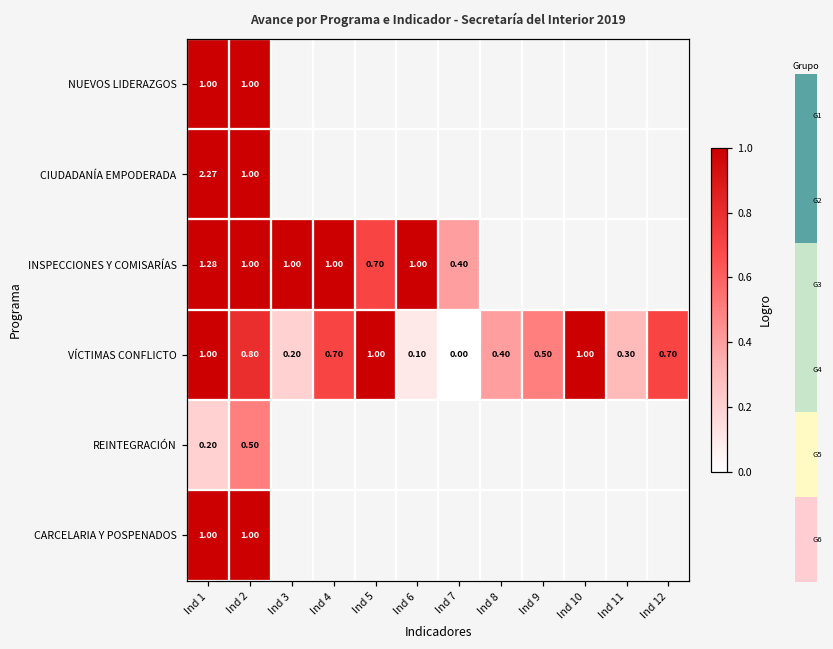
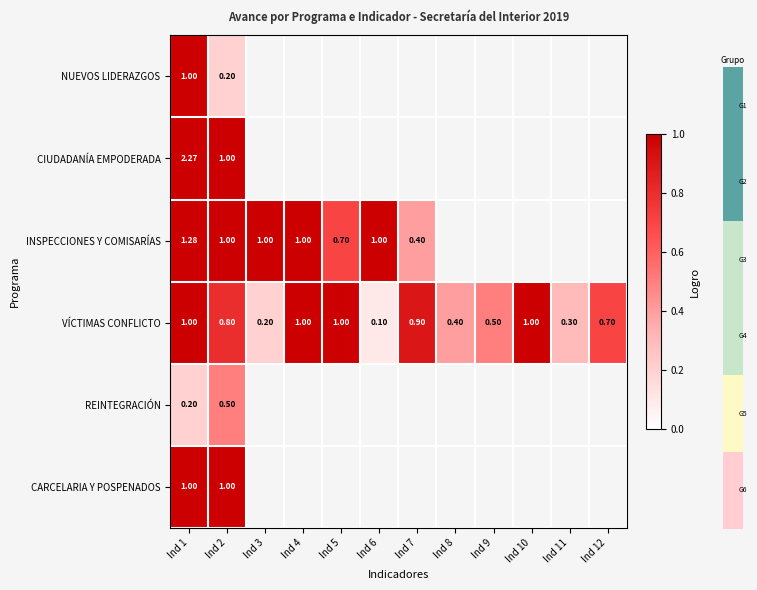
  {
    "Avance por Programa e Indicador - Secretaría del Interior 2019": {
      "NUEVOS LIDERAZGOS": {
        "Ind 1": 1.00,
-       "Ind 2": 1.00
+       "Ind 2": 0.20
      },
      "CIUDADANÍA EMPODERADA": {
        "Ind 1": 2.27,
        "Ind 2": 1.00
      },
      "INSPECCIONES Y COMISARÍAS": {
        "Ind 1": 1.28,
        "Ind 2": 1.00,
        "Ind 3": 1.00,
        "Ind 4": 1.00,
        "Ind 5": 0.70,
        "Ind 6": 1.00,
        "Ind 7": 0.40
      },
      "VÍCTIMAS CONFLICTO": {
        "Ind 1": 1.00,
        "Ind 2": 0.80,
        "Ind 3": 0.20,
-       "Ind 4": 0.70,
+       "Ind 4": 1.00,
        "Ind 5": 1.00,
        "Ind 6": 0.10,
-       "Ind 7": 0.00,
+       "Ind 7": 0.90,
        "Ind 8": 0.40,
        "Ind 9": 0.50,
        "Ind 10": 1.00,
        "Ind 11": 0.30,
        "Ind 12": 0.70
      },
      "REINTEGRACIÓN": {
        "Ind 1": 0.20,
        "Ind 2": 0.50
      },
      "CARCELARIA Y POSPENADOS": {
        "Ind 1": 1.00,
        "Ind 2": 1.00
      }
    }
  }
